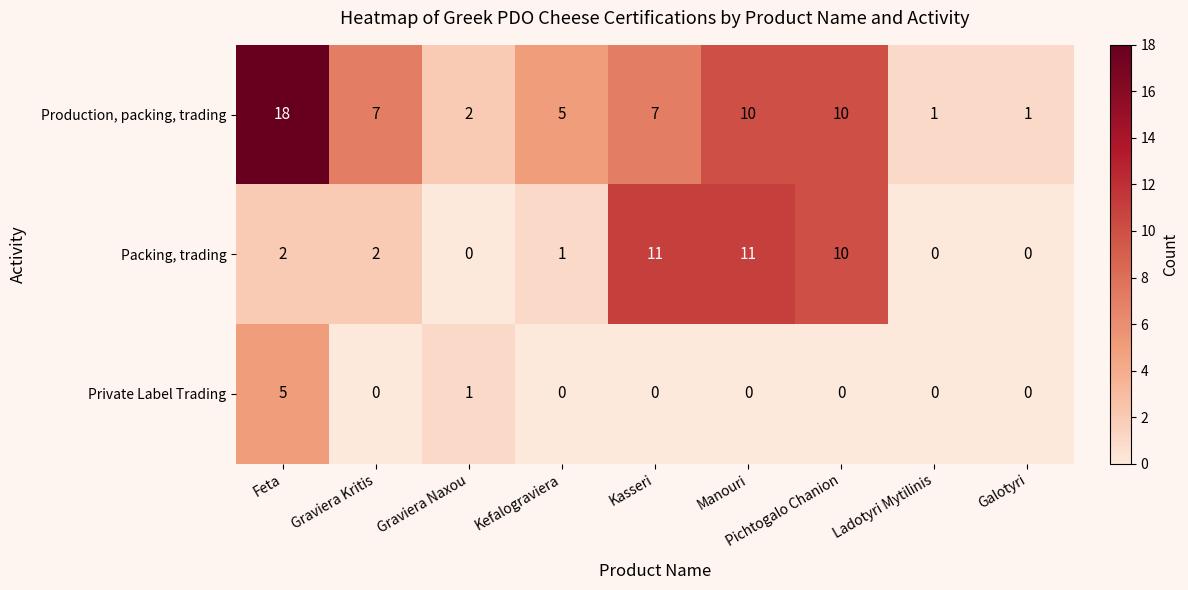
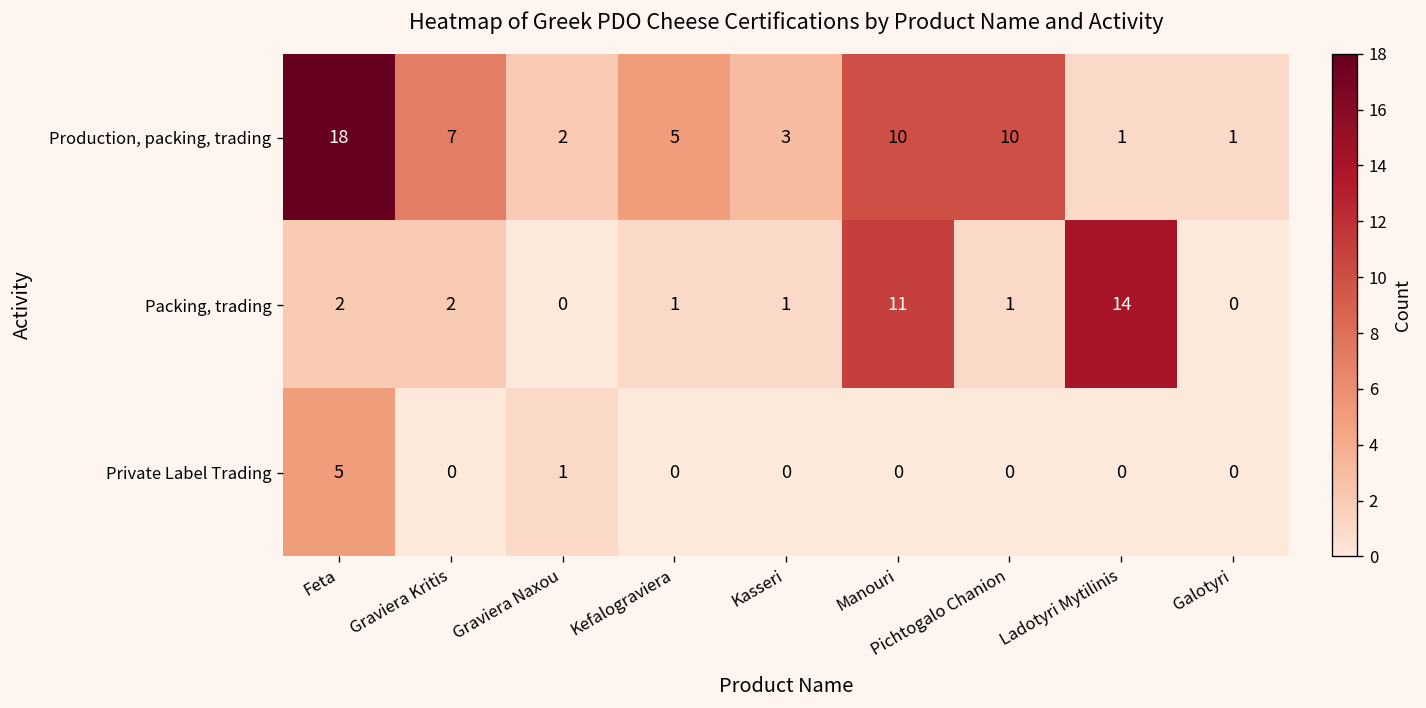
  {
    "Production, packing, trading": {
      "Feta": 18,
      "Graviera Kritis": 7,
      "Graviera Naxou": 2,
      "Kefalograviera": 5,
-     "Kasseri": 7,
+     "Kasseri": 3,
      "Manouri": 10,
      "Pichtogalo Chanion": 10,
      "Ladotyri Mytilinis": 1,
      "Galotyri": 1
    },
    "Packing, trading": {
      "Feta": 2,
      "Graviera Kritis": 2,
      "Graviera Naxou": 0,
      "Kefalograviera": 1,
-     "Kasseri": 11,
+     "Kasseri": 1,
      "Manouri": 11,
-     "Pichtogalo Chanion": 10,
-     "Ladotyri Mytilinis": 0,
+     "Pichtogalo Chanion": 1,
+     "Ladotyri Mytilinis": 14,
      "Galotyri": 0
    },
    "Private Label Trading": {
      "Feta": 5,
      "Graviera Kritis": 0,
      "Graviera Naxou": 1,
      "Kefalograviera": 0,
      "Kasseri": 0,
      "Manouri": 0,
      "Pichtogalo Chanion": 0,
      "Ladotyri Mytilinis": 0,
      "Galotyri": 0
    }
  }
